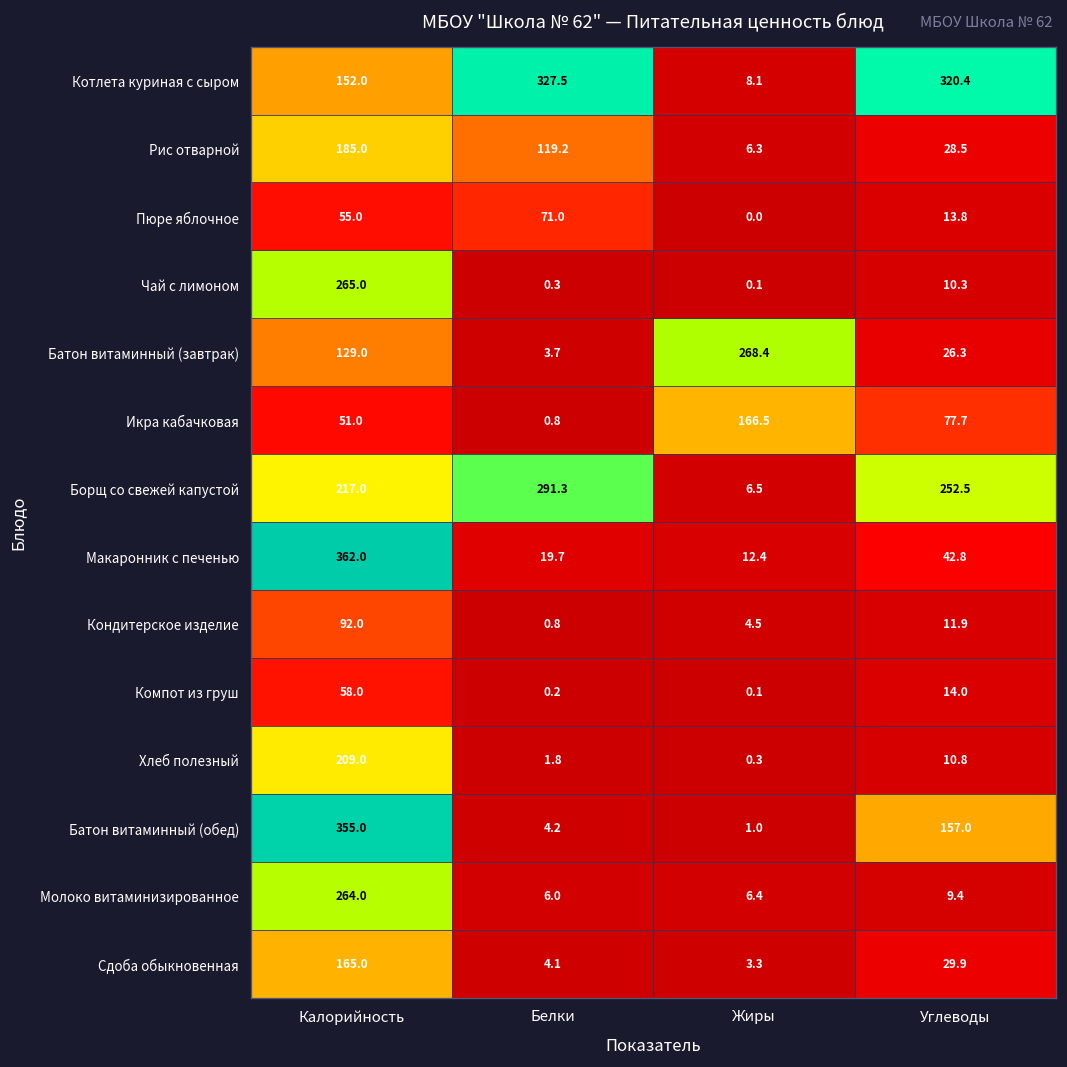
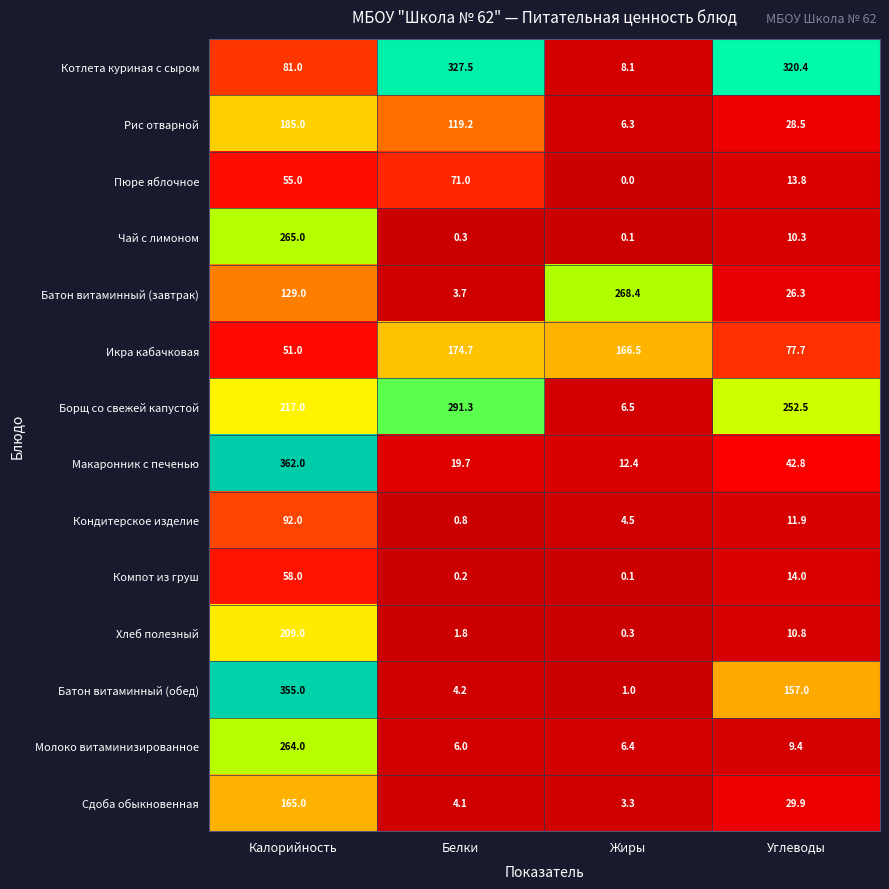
  {
    "Котлета куриная с сыром": {
-     "Калорийность": 152.0,
+     "Калорийность": 81.0,
      "Белки": 327.5,
      "Жиры": 8.1,
      "Углеводы": 320.4
    },
    "Рис отварной": {
      "Калорийность": 185.0,
      "Белки": 119.2,
      "Жиры": 6.3,
      "Углеводы": 28.5
    },
    "Пюре яблочное": {
      "Калорийность": 55.0,
      "Белки": 71.0,
      "Жиры": 0.0,
      "Углеводы": 13.8
    },
    "Чай с лимоном": {
      "Калорийность": 265.0,
      "Белки": 0.3,
      "Жиры": 0.1,
      "Углеводы": 10.3
    },
    "Батон витаминный (завтрак)": {
      "Калорийность": 129.0,
      "Белки": 3.7,
      "Жиры": 268.4,
      "Углеводы": 26.3
    },
    "Икра кабачковая": {
      "Калорийность": 51.0,
-     "Белки": 0.8,
+     "Белки": 174.7,
      "Жиры": 166.5,
      "Углеводы": 77.7
    },
    "Борщ со свежей капустой": {
      "Калорийность": 217.0,
      "Белки": 291.3,
      "Жиры": 6.5,
      "Углеводы": 252.5
    },
    "Макаронник с печенью": {
      "Калорийность": 362.0,
      "Белки": 19.7,
      "Жиры": 12.4,
      "Углеводы": 42.8
    },
    "Кондитерское изделие": {
      "Калорийность": 92.0,
      "Белки": 0.8,
      "Жиры": 4.5,
      "Углеводы": 11.9
    },
    "Компот из груш": {
      "Калорийность": 58.0,
      "Белки": 0.2,
      "Жиры": 0.1,
      "Углеводы": 14.0
    },
    "Хлеб полезный": {
      "Калорийность": 209.0,
      "Белки": 1.8,
      "Жиры": 0.3,
      "Углеводы": 10.8
    },
    "Батон витаминный (обед)": {
      "Калорийность": 355.0,
      "Белки": 4.2,
      "Жиры": 1.0,
      "Углеводы": 157.0
    },
    "Молоко витаминизированное": {
      "Калорийность": 264.0,
      "Белки": 6.0,
      "Жиры": 6.4,
      "Углеводы": 9.4
    },
    "Сдоба обыкновенная": {
      "Калорийность": 165.0,
      "Белки": 4.1,
      "Жиры": 3.3,
      "Углеводы": 29.9
    }
  }
